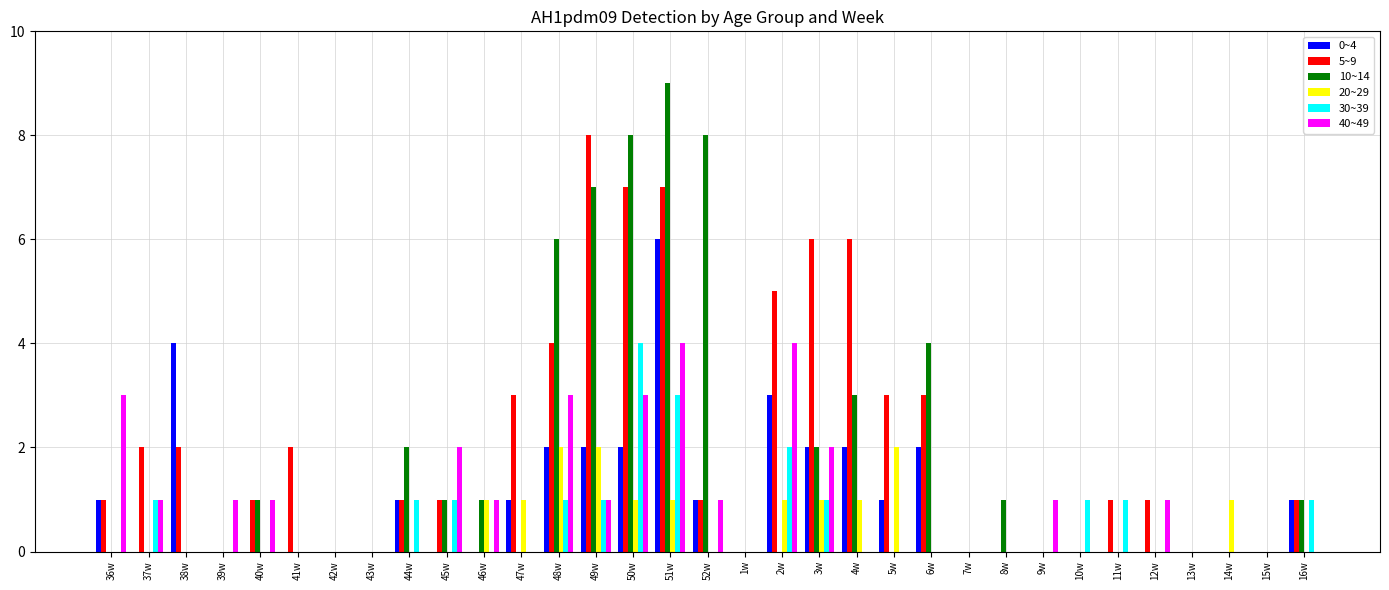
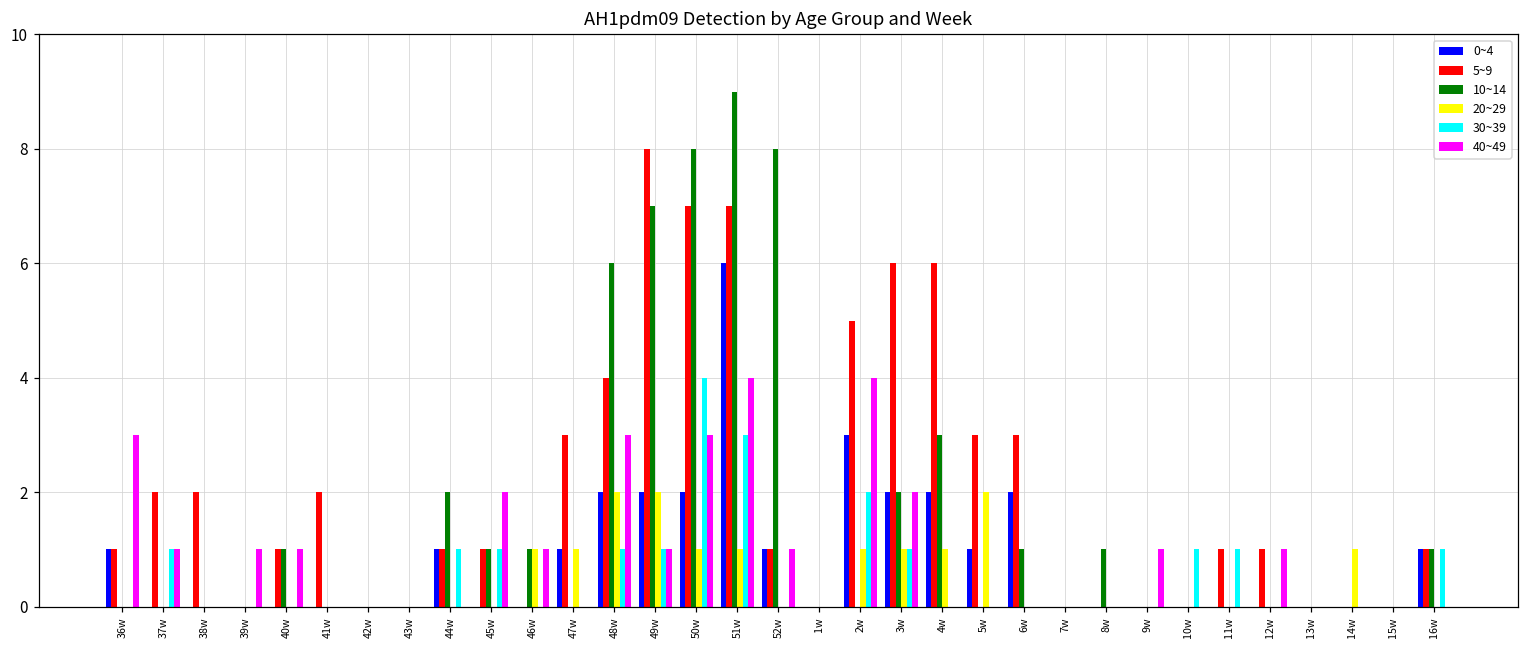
  {
    "0~4": {
      "36w": 1,
      "37w": 0,
-     "38w": 4,
+     "38w": 0,
      "39w": 0,
      "40w": 0,
      "41w": 0,
      "42w": 0,
      "43w": 0,
      "44w": 1,
      "45w": 0,
      "46w": 0,
      "47w": 1,
      "48w": 2,
      "49w": 2,
      "50w": 2,
      "51w": 6,
      "52w": 1,
      "1w": 0,
      "2w": 3,
      "3w": 2,
      "4w": 2,
      "5w": 1,
      "6w": 2,
      "7w": 0,
      "8w": 0,
      "9w": 0,
      "10w": 0,
      "11w": 0,
      "12w": 0,
      "13w": 0,
      "14w": 0,
      "15w": 0,
      "16w": 1
    },
    "5~9": {
      "36w": 1,
      "37w": 2,
      "38w": 2,
      "39w": 0,
      "40w": 1,
      "41w": 2,
      "42w": 0,
      "43w": 0,
      "44w": 1,
      "45w": 1,
      "46w": 0,
      "47w": 3,
      "48w": 4,
      "49w": 8,
      "50w": 7,
      "51w": 7,
      "52w": 1,
      "1w": 0,
      "2w": 5,
      "3w": 6,
      "4w": 6,
      "5w": 3,
      "6w": 3,
      "7w": 0,
      "8w": 0,
      "9w": 0,
      "10w": 0,
      "11w": 1,
      "12w": 1,
      "13w": 0,
      "14w": 0,
      "15w": 0,
      "16w": 1
    },
    "10~14": {
      "36w": 0,
      "37w": 0,
      "38w": 0,
      "39w": 0,
      "40w": 1,
      "41w": 0,
      "42w": 0,
      "43w": 0,
      "44w": 2,
      "45w": 1,
      "46w": 1,
      "47w": 0,
      "48w": 6,
      "49w": 7,
      "50w": 8,
      "51w": 9,
      "52w": 8,
      "1w": 0,
      "2w": 0,
      "3w": 2,
      "4w": 3,
      "5w": 0,
-     "6w": 4,
+     "6w": 1,
      "7w": 0,
      "8w": 1,
      "9w": 0,
      "10w": 0,
      "11w": 0,
      "12w": 0,
      "13w": 0,
      "14w": 0,
      "15w": 0,
      "16w": 1
    },
    "20~29": {
      "36w": 0,
      "37w": 0,
      "38w": 0,
      "39w": 0,
      "40w": 0,
      "41w": 0,
      "42w": 0,
      "43w": 0,
      "44w": 0,
      "45w": 0,
      "46w": 1,
      "47w": 1,
      "48w": 2,
      "49w": 2,
      "50w": 1,
      "51w": 1,
      "52w": 0,
      "1w": 0,
      "2w": 1,
      "3w": 1,
      "4w": 1,
      "5w": 2,
      "6w": 0,
      "7w": 0,
      "8w": 0,
      "9w": 0,
      "10w": 0,
      "11w": 0,
      "12w": 0,
      "13w": 0,
      "14w": 1,
      "15w": 0,
      "16w": 0
    },
    "30~39": {
      "36w": 0,
      "37w": 1,
      "38w": 0,
      "39w": 0,
      "40w": 0,
      "41w": 0,
      "42w": 0,
      "43w": 0,
      "44w": 1,
      "45w": 1,
      "46w": 0,
      "47w": 0,
      "48w": 1,
      "49w": 1,
      "50w": 4,
      "51w": 3,
      "52w": 0,
      "1w": 0,
      "2w": 2,
      "3w": 1,
      "4w": 0,
      "5w": 0,
      "6w": 0,
      "7w": 0,
      "8w": 0,
      "9w": 0,
      "10w": 1,
      "11w": 1,
      "12w": 0,
      "13w": 0,
      "14w": 0,
      "15w": 0,
      "16w": 1
    },
    "40~49": {
      "36w": 3,
      "37w": 1,
      "38w": 0,
      "39w": 1,
      "40w": 1,
      "41w": 0,
      "42w": 0,
      "43w": 0,
      "44w": 0,
      "45w": 2,
      "46w": 1,
      "47w": 0,
      "48w": 3,
      "49w": 1,
      "50w": 3,
      "51w": 4,
      "52w": 1,
      "1w": 0,
      "2w": 4,
      "3w": 2,
      "4w": 0,
      "5w": 0,
      "6w": 0,
      "7w": 0,
      "8w": 0,
      "9w": 1,
      "10w": 0,
      "11w": 0,
      "12w": 1,
      "13w": 0,
      "14w": 0,
      "15w": 0,
      "16w": 0
    }
  }
